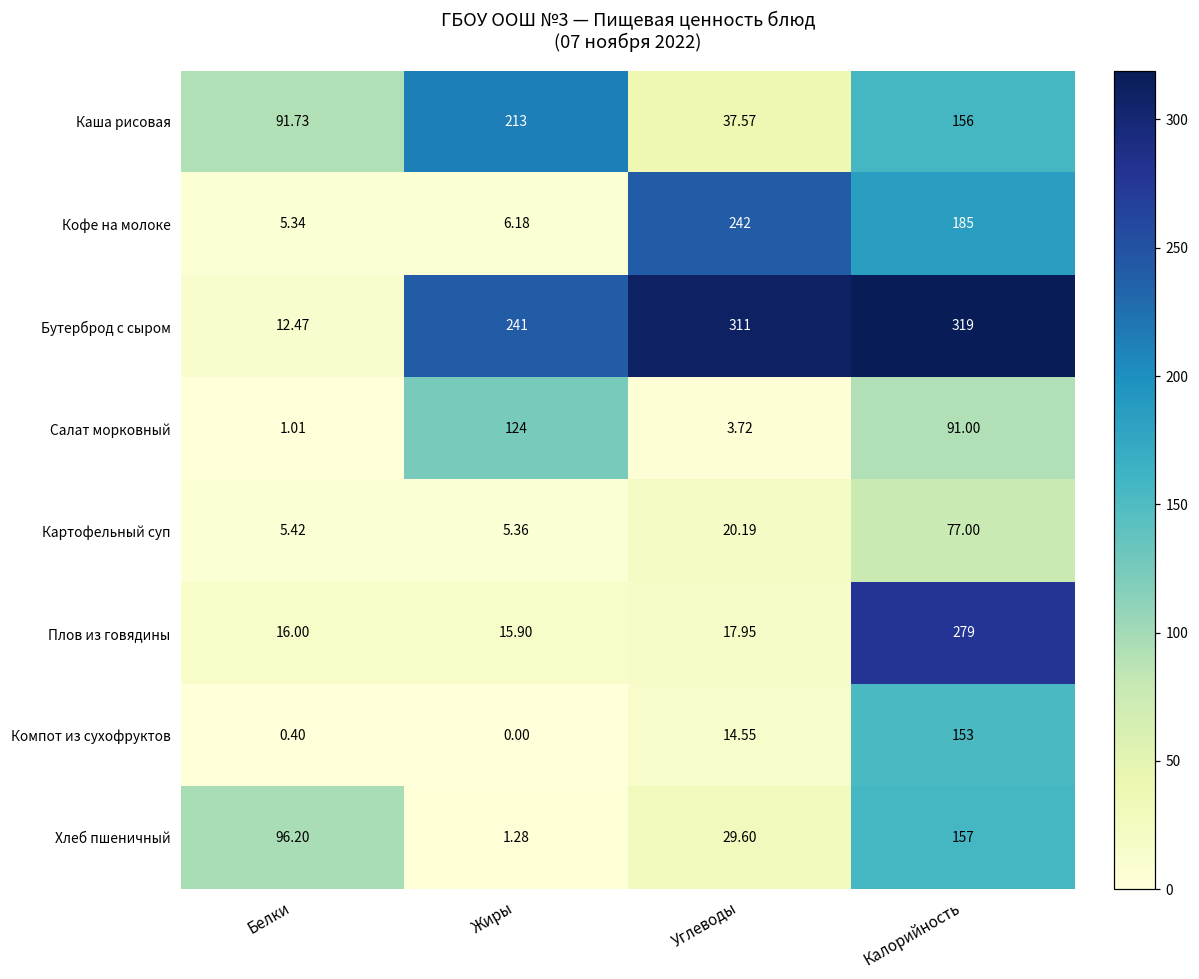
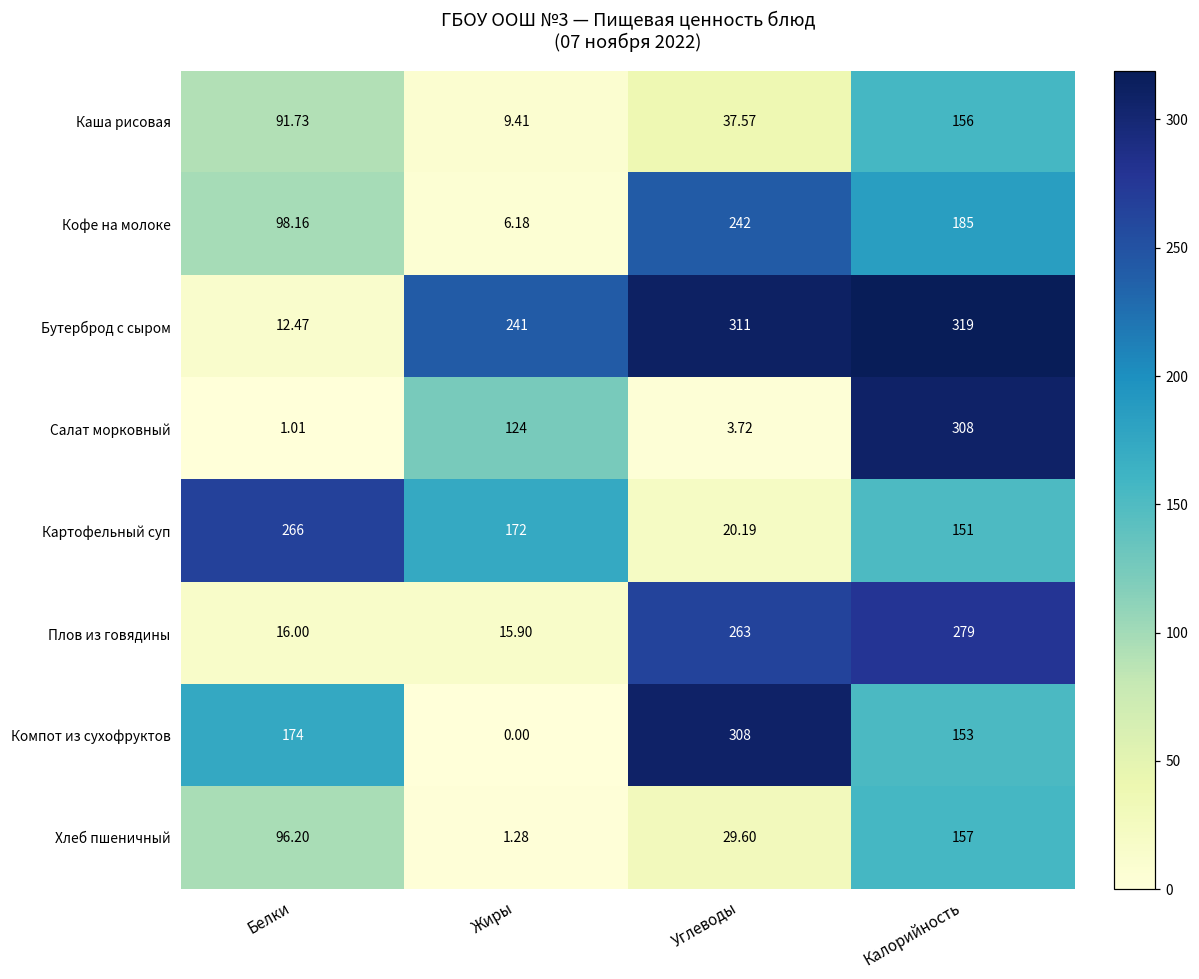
  {
    "Каша рисовая": {
      "Белки": 91.73,
-     "Жиры": 213,
+     "Жиры": 9.41,
      "Углеводы": 37.57,
      "Калорийность": 156
    },
    "Кофе на молоке": {
-     "Белки": 5.34,
+     "Белки": 98.16,
      "Жиры": 6.18,
      "Углеводы": 242,
      "Калорийность": 185
    },
    "Бутерброд с сыром": {
      "Белки": 12.47,
      "Жиры": 241,
      "Углеводы": 311,
      "Калорийность": 319
    },
    "Салат морковный": {
      "Белки": 1.01,
      "Жиры": 124,
      "Углеводы": 3.72,
-     "Калорийность": 91.00
+     "Калорийность": 308
    },
    "Картофельный суп": {
-     "Белки": 5.42,
-     "Жиры": 5.36,
+     "Белки": 266,
+     "Жиры": 172,
      "Углеводы": 20.19,
-     "Калорийность": 77.00
+     "Калорийность": 151
    },
    "Плов из говядины": {
      "Белки": 16.00,
      "Жиры": 15.90,
-     "Углеводы": 17.95,
+     "Углеводы": 263,
      "Калорийность": 279
    },
    "Компот из сухофруктов": {
-     "Белки": 0.40,
+     "Белки": 174,
      "Жиры": 0.00,
-     "Углеводы": 14.55,
+     "Углеводы": 308,
      "Калорийность": 153
    },
    "Хлеб пшеничный": {
      "Белки": 96.20,
      "Жиры": 1.28,
      "Углеводы": 29.60,
      "Калорийность": 157
    }
  }
